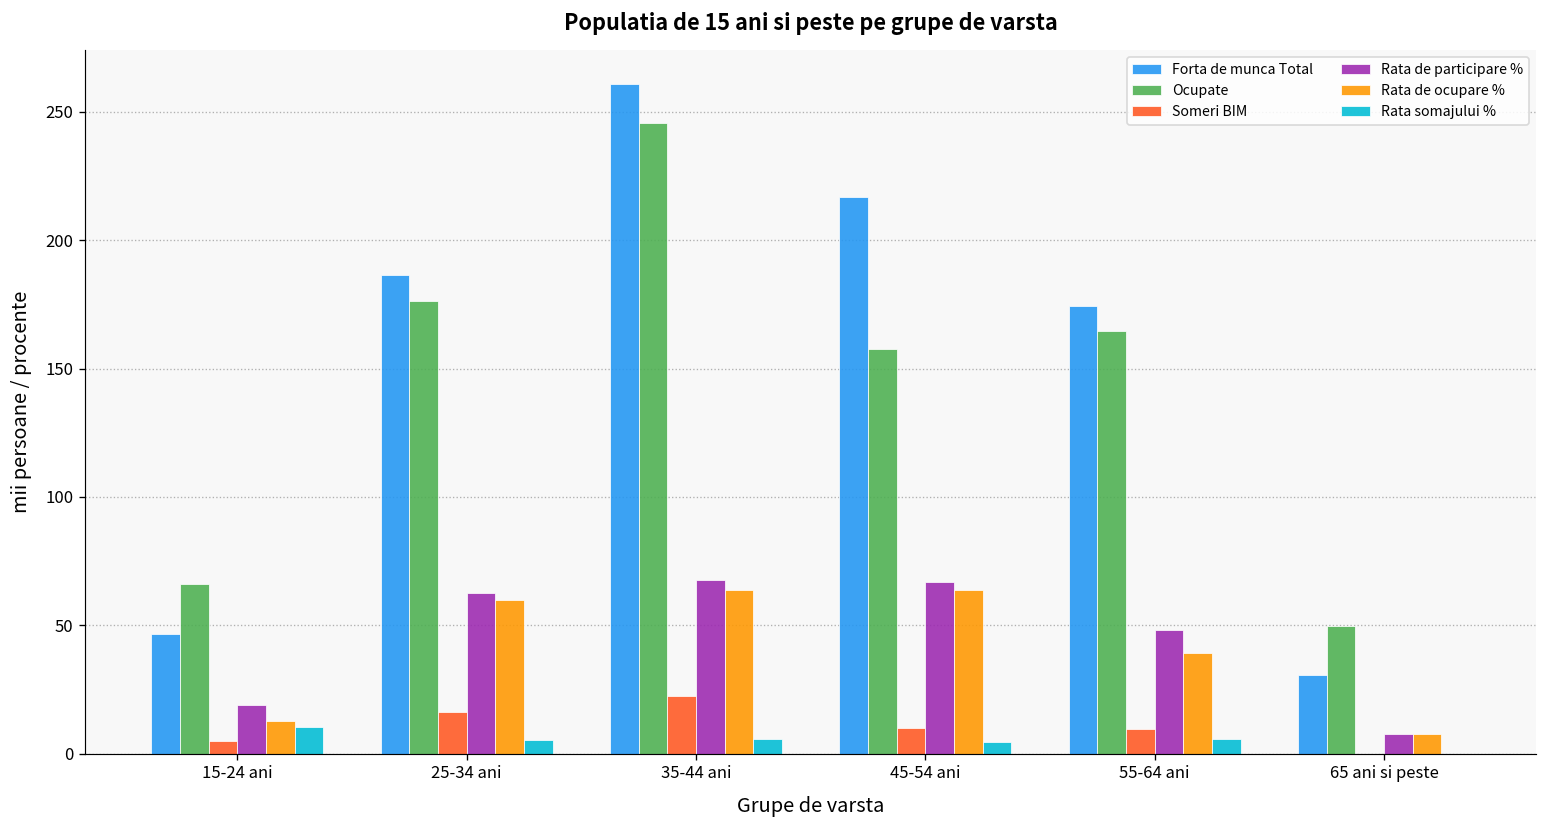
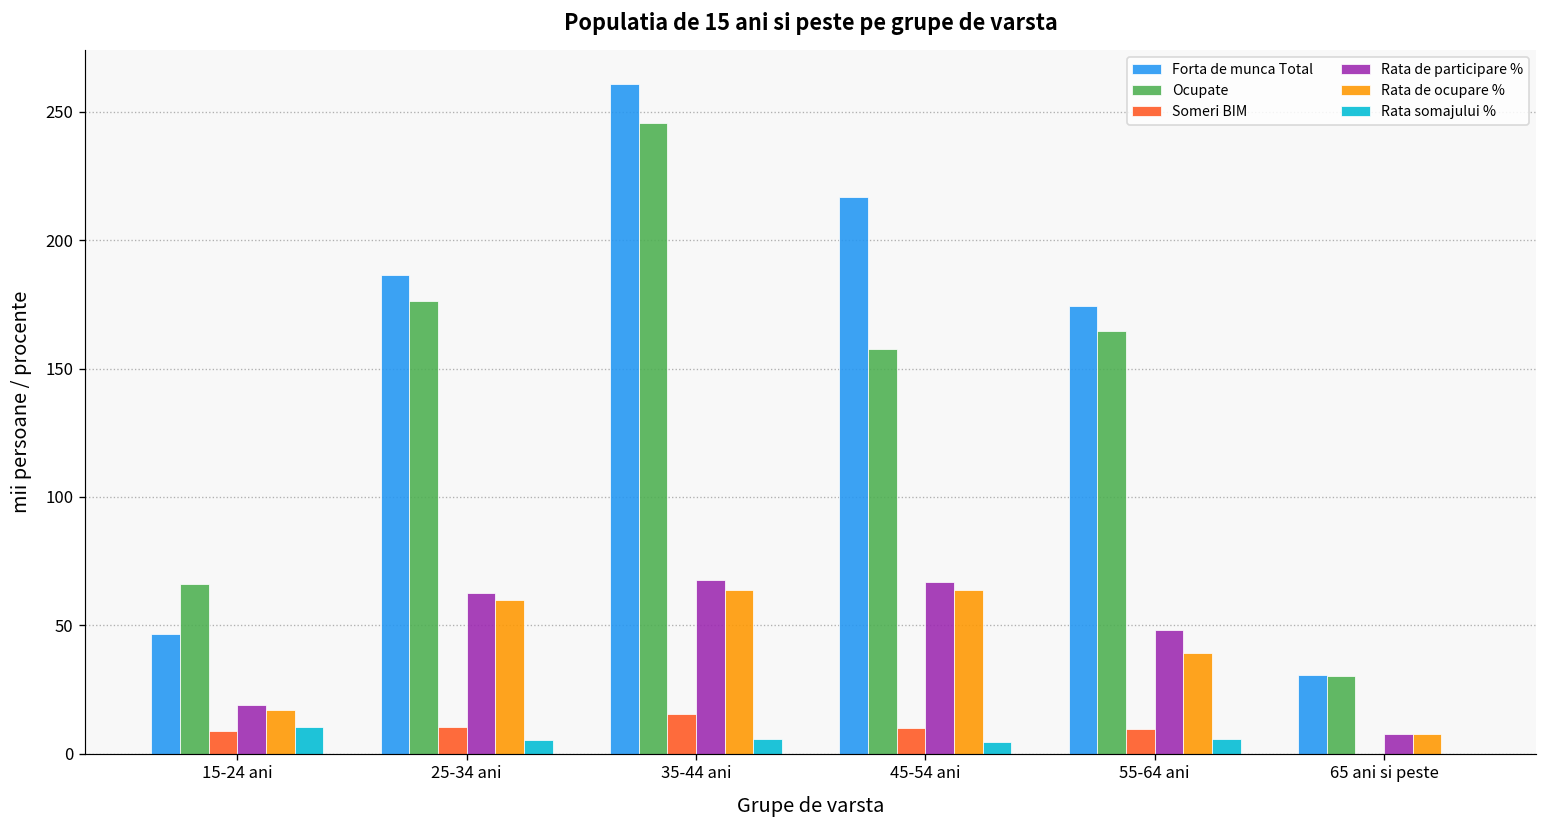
  {
    "Ocupate": {
      "15-24 ani": 66,
      "25-34 ani": 176,
      "35-44 ani": 246,
      "45-54 ani": 158,
      "55-64 ani": 164,
-     "65 ani si peste": 50
+     "65 ani si peste": 30
    },
    "Someri BIM": {
-     "15-24 ani": 5,
-     "25-34 ani": 16,
-     "35-44 ani": 23,
+     "15-24 ani": 9,
+     "25-34 ani": 10,
+     "35-44 ani": 15,
      "45-54 ani": 10,
      "55-64 ani": 10,
      "65 ani si peste": 0
    },
    "Rata de participare %": {
      "15-24 ani": 19,
      "25-34 ani": 63,
      "35-44 ani": 68,
      "45-54 ani": 67,
      "55-64 ani": 48,
      "65 ani si peste": 8
    },
    "Rata de ocupare %": {
-     "15-24 ani": 13,
+     "15-24 ani": 17,
      "25-34 ani": 60,
      "35-44 ani": 64,
      "45-54 ani": 64,
      "55-64 ani": 39,
      "65 ani si peste": 8
    }
  }
